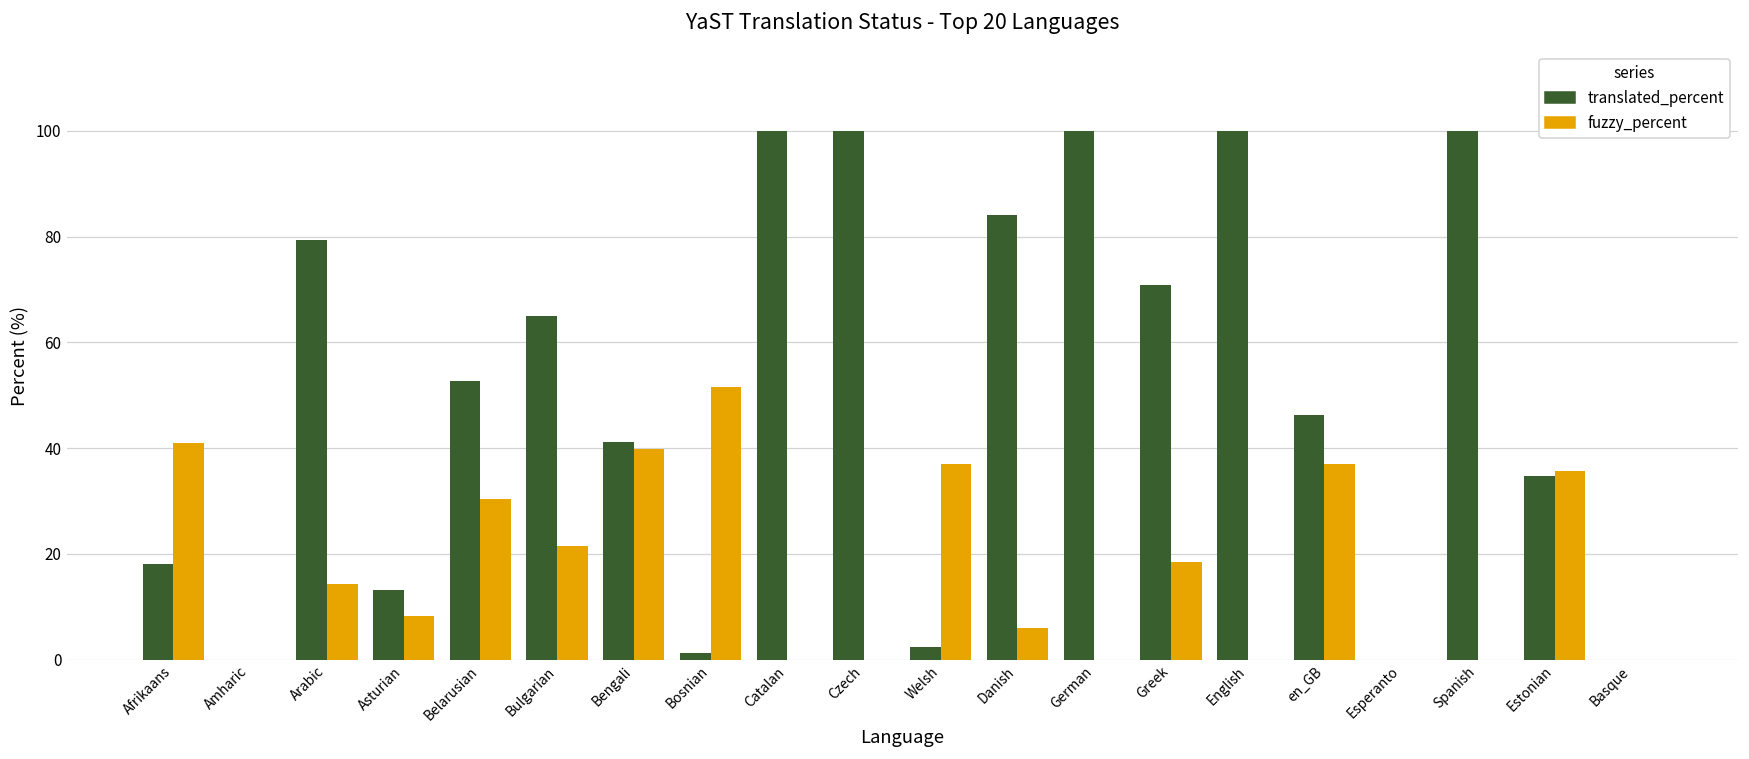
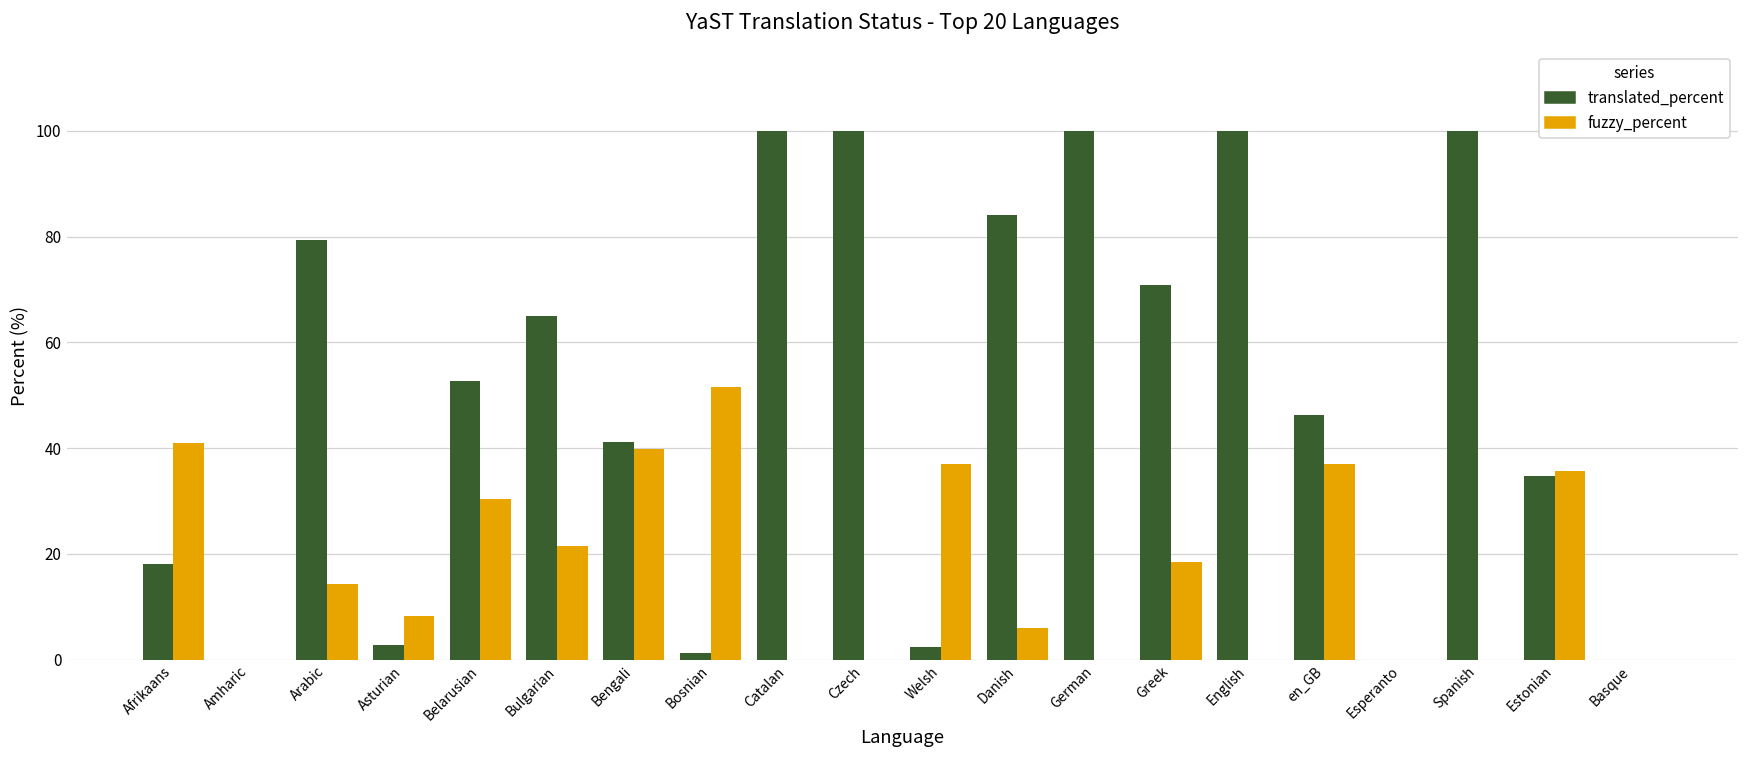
  {
    "translated_percent": {
      "Afrikaans": 18,
      "Amharic": 0,
      "Arabic": 79,
-     "Asturian": 13,
+     "Asturian": 3,
      "Belarusian": 53,
      "Bulgarian": 65,
      "Bengali": 41,
      "Bosnian": 1,
      "Catalan": 100,
      "Czech": 100,
      "Welsh": 2,
      "Danish": 84,
      "German": 100,
      "Greek": 71,
      "English": 100,
      "en_GB": 46,
      "Esperanto": 0,
      "Spanish": 100,
      "Estonian": 35,
      "Basque": 0
    },
    "fuzzy_percent": {
      "Afrikaans": 41,
      "Amharic": 0,
      "Arabic": 14,
      "Asturian": 8,
      "Belarusian": 30,
      "Bulgarian": 22,
      "Bengali": 40,
      "Bosnian": 52,
      "Catalan": 0,
      "Czech": 0,
      "Welsh": 37,
      "Danish": 6,
      "German": 0,
      "Greek": 18,
      "English": 0,
      "en_GB": 37,
      "Esperanto": 0,
      "Spanish": 0,
      "Estonian": 36,
      "Basque": 0
    }
  }
